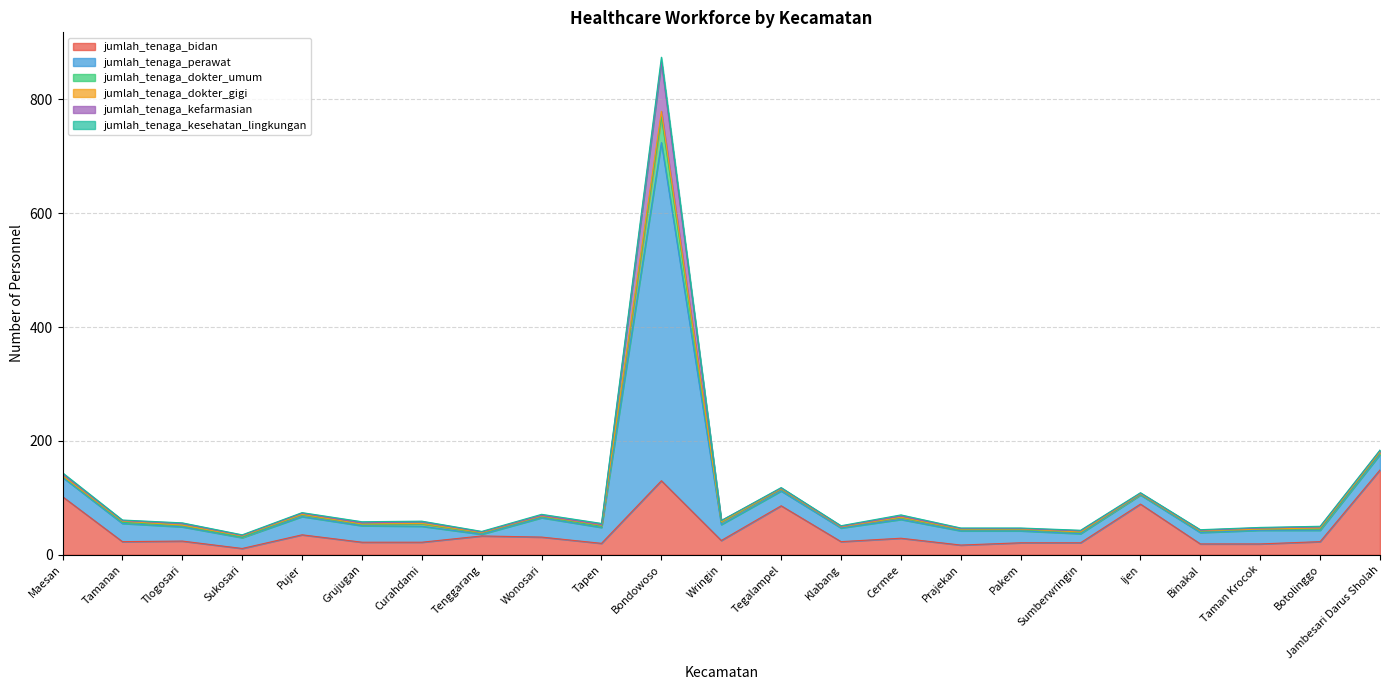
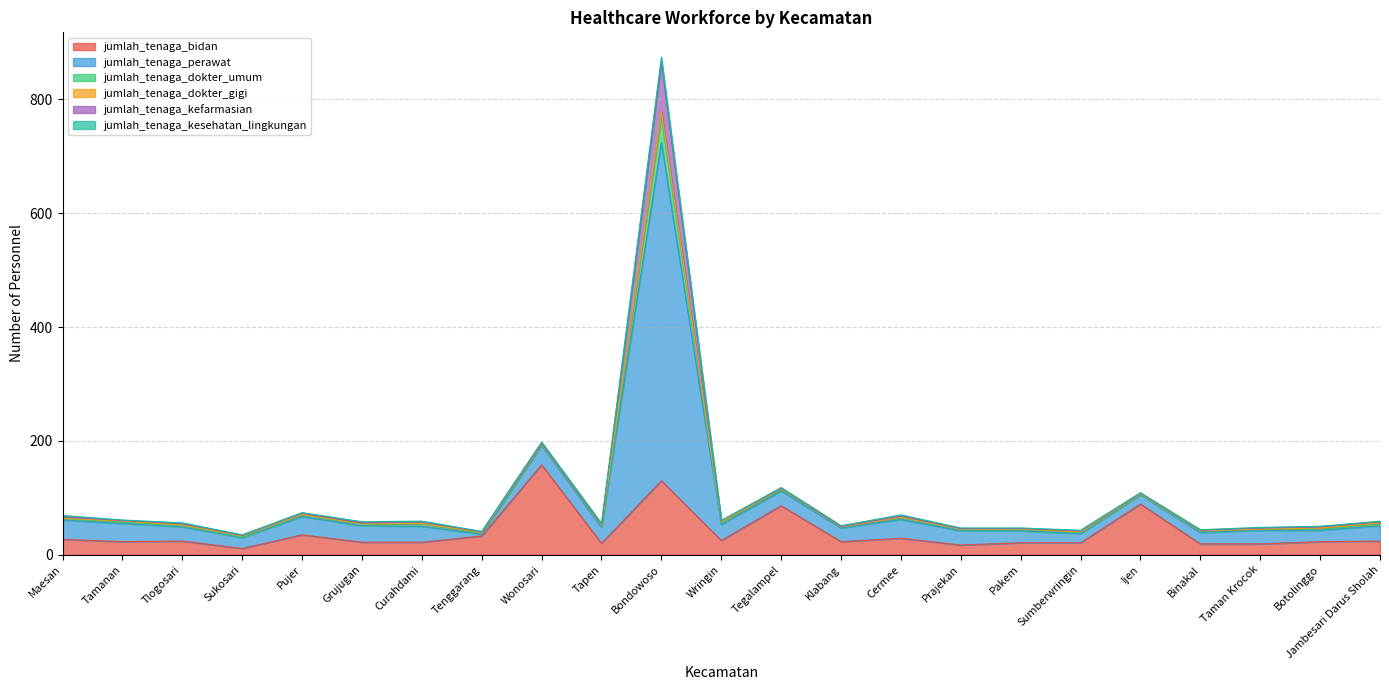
  {
    "jumlah_tenaga_bidan": {
-     "Maesan": 100,
+     "Maesan": 30,
      "Tamanan": 20,
      "Tlogosari": 20,
      "Sukosari": 10,
      "Pujer": 40,
      "Grujugan": 20,
      "Curahdami": 20,
-     "Wonosari": 30,
+     "Wonosari": 160,
      "Tapen": 20,
      "Bondowoso": 130,
      "Wringin": 30,
      "Tegalampel": 90,
      "Klabang": 20,
      "Cermee": 30,
      "Prajekan": 20,
      "Pakem": 20,
      "Sumberwringin": 20,
      "Ijen": 90,
      "Binakal": 20,
      "Taman Krocok": 20,
      "Botolinggo": 20,
-     "Jambesari Darus Sholah": 150
+     "Jambesari Darus Sholah": 20
    },
    "jumlah_tenaga_perawat": {
      "Bondowoso": 590
    },
    "jumlah_tenaga_dokter_gigi": {
      "Bondowoso": 10
    },
    "jumlah_tenaga_kefarmasian": {
      "Bondowoso": 90
    }
  }
